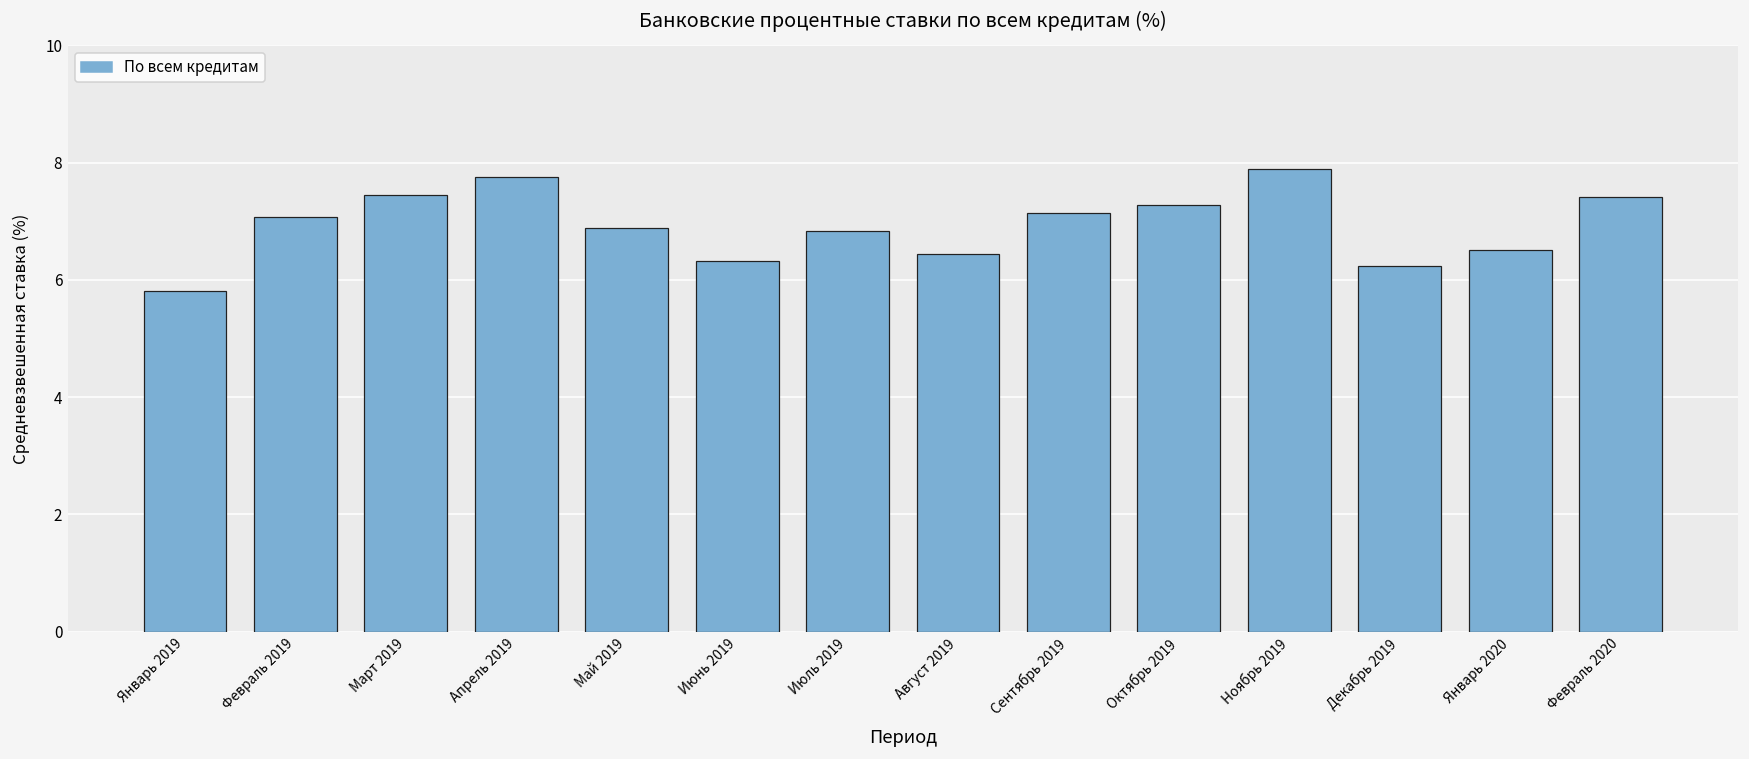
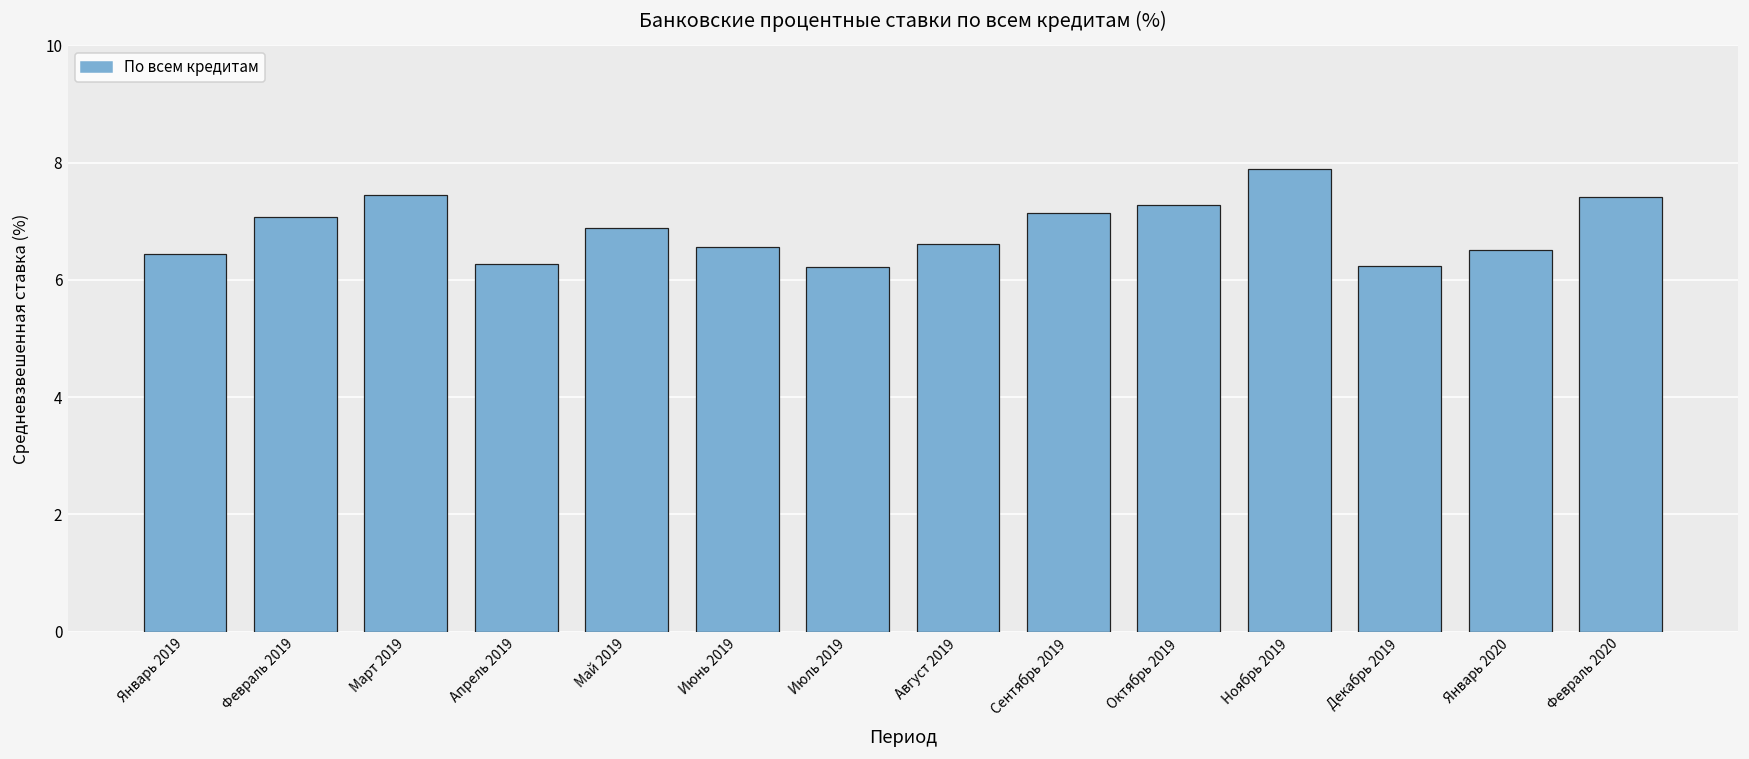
  {
-   "Январь 2019": 5.8,
+   "Январь 2019": 6.4,
    "Февраль 2019": 7.1,
    "Март 2019": 7.5,
-   "Апрель 2019": 7.8,
+   "Апрель 2019": 6.3,
    "Май 2019": 6.9,
-   "Июнь 2019": 6.3,
-   "Июль 2019": 6.8,
-   "Август 2019": 6.4,
+   "Июнь 2019": 6.6,
+   "Июль 2019": 6.2,
+   "Август 2019": 6.6,
    "Сентябрь 2019": 7.1,
    "Октябрь 2019": 7.3,
    "Ноябрь 2019": 7.9,
    "Декабрь 2019": 6.2,
    "Январь 2020": 6.5,
    "Февраль 2020": 7.4
  }
